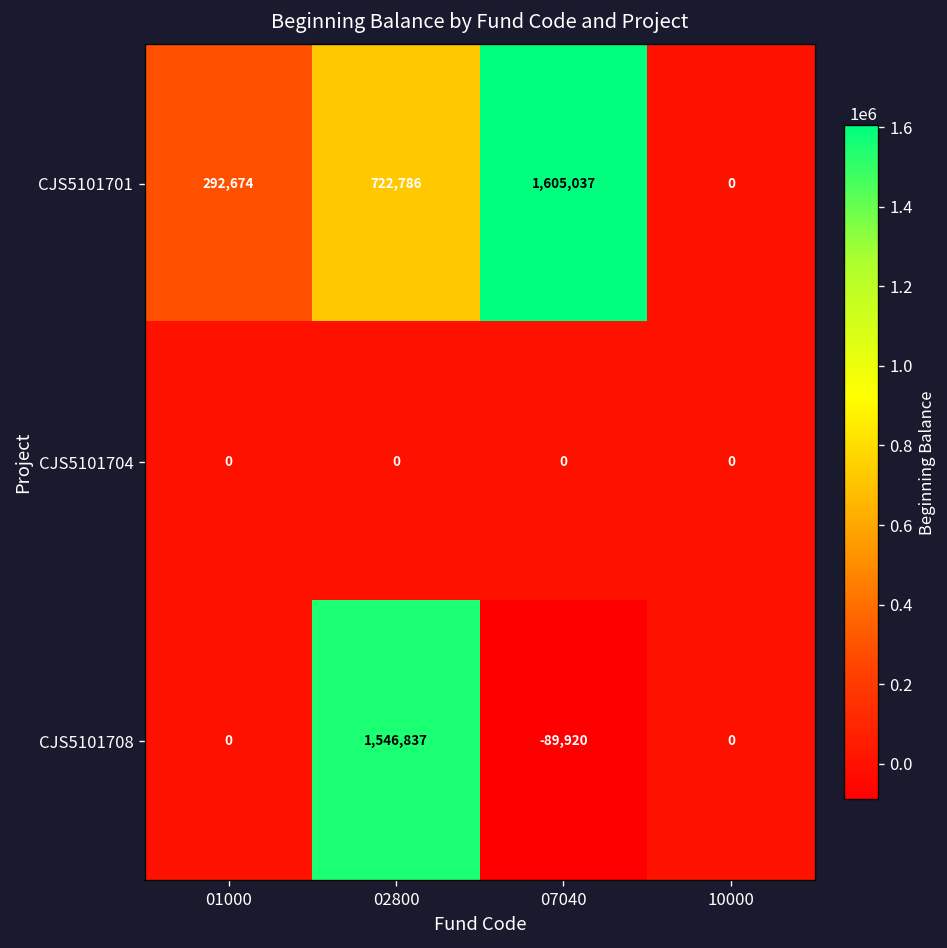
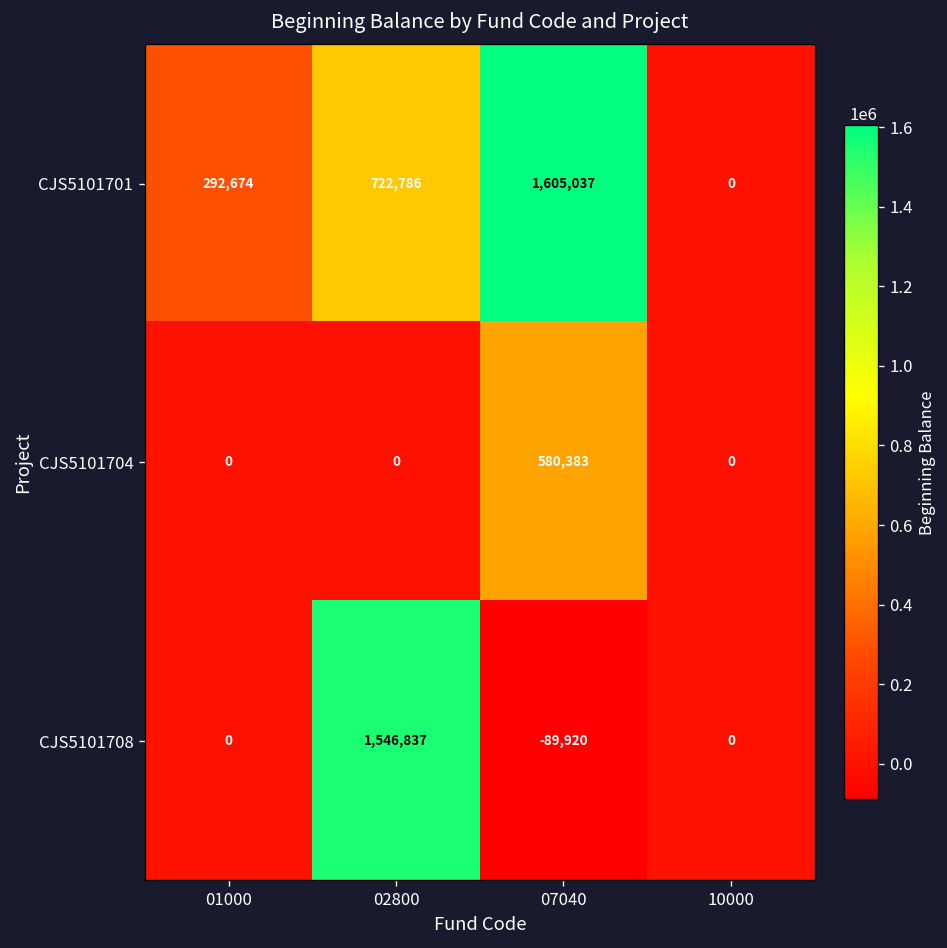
  {
    "CJS5101701": {
      "01000": "292,674",
      "02800": "722,786",
      "07040": "1,605,037",
      "10000": "0"
    },
    "CJS5101704": {
      "01000": "0",
      "02800": "0",
-     "07040": "0",
+     "07040": "580,383",
      "10000": "0"
    },
    "CJS5101708": {
      "01000": "0",
      "02800": "1,546,837",
      "07040": "-89,920",
      "10000": "0"
    }
  }
